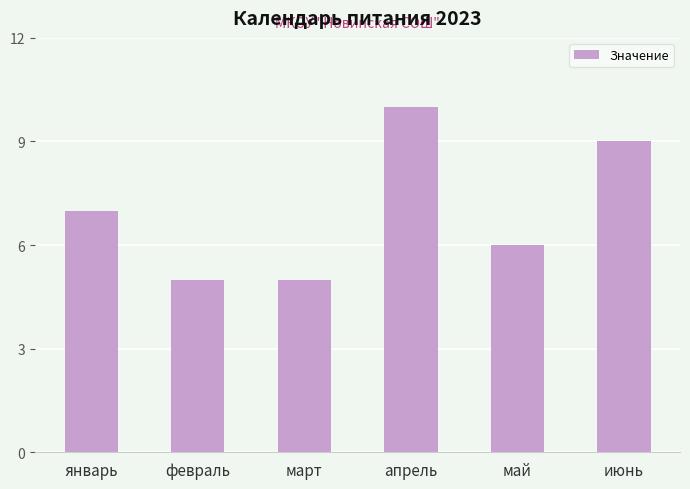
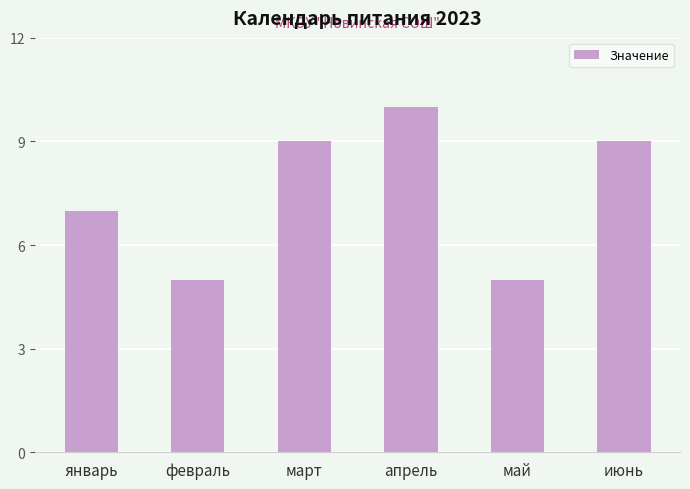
  {
    "январь": 7,
    "февраль": 5,
-   "март": 5,
+   "март": 9,
    "апрель": 10,
-   "май": 6,
+   "май": 5,
    "июнь": 9
  }
